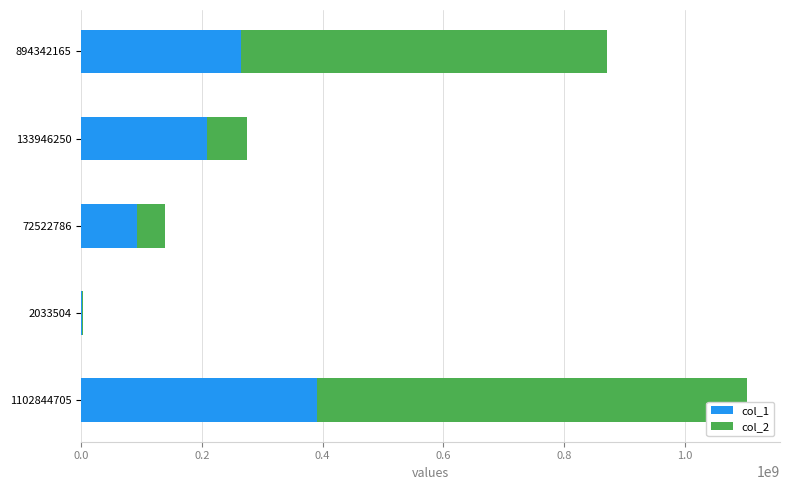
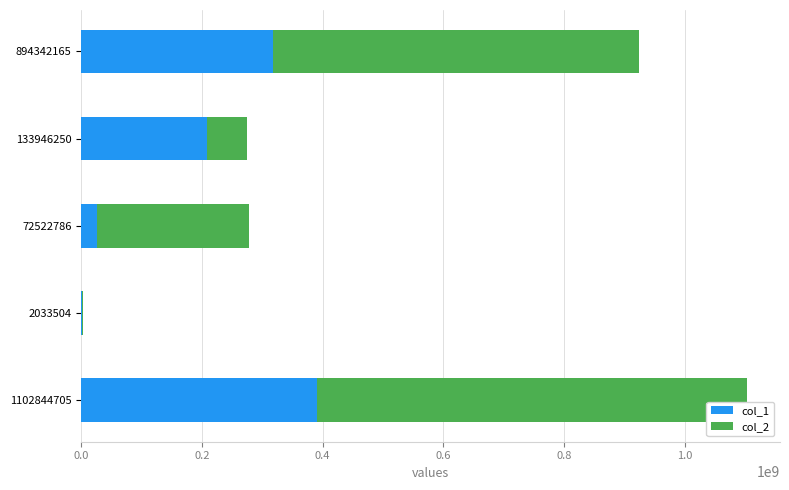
  {
    "col_1": {
-     "894342165": 260000000,
+     "894342165": 320000000,
      "133946250": 210000000,
-     "72522786": 90000000,
+     "72522786": 30000000,
      "1102844705": 390000000
    },
    "col_2": {
      "894342165": 610000000,
      "133946250": 70000000,
-     "72522786": 50000000,
+     "72522786": 250000000,
      "1102844705": 710000000
    }
  }
